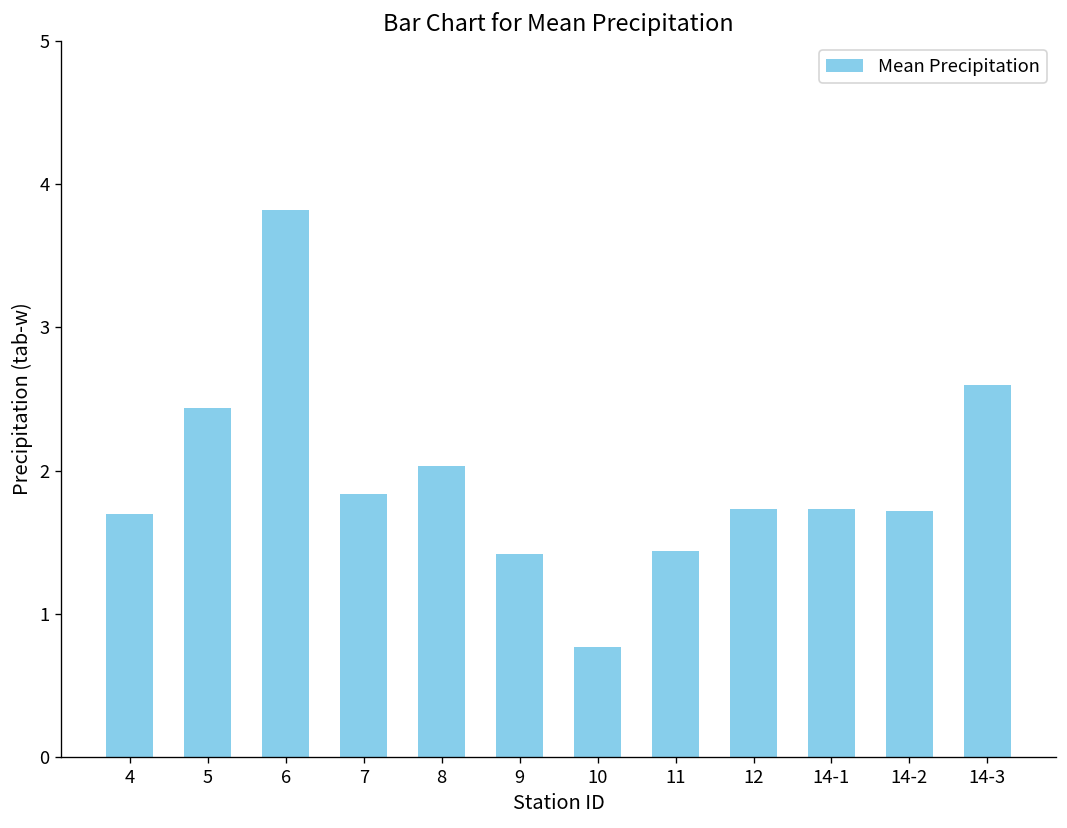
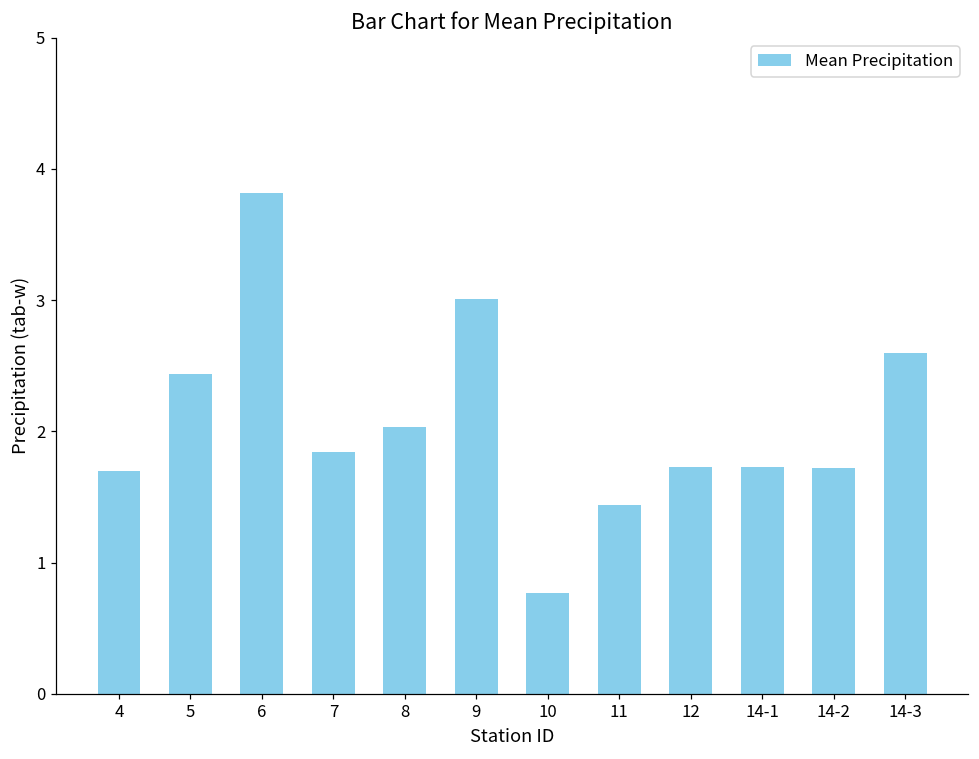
  {
    "4": 1.70,
    "5": 2.44,
    "6": 3.82,
    "7": 1.84,
    "8": 2.03,
-   "9": 1.42,
+   "9": 3.01,
    "10": 0.77,
    "11": 1.44,
    "12": 1.73,
    "14-1": 1.73,
    "14-2": 1.72,
    "14-3": 2.60
  }
